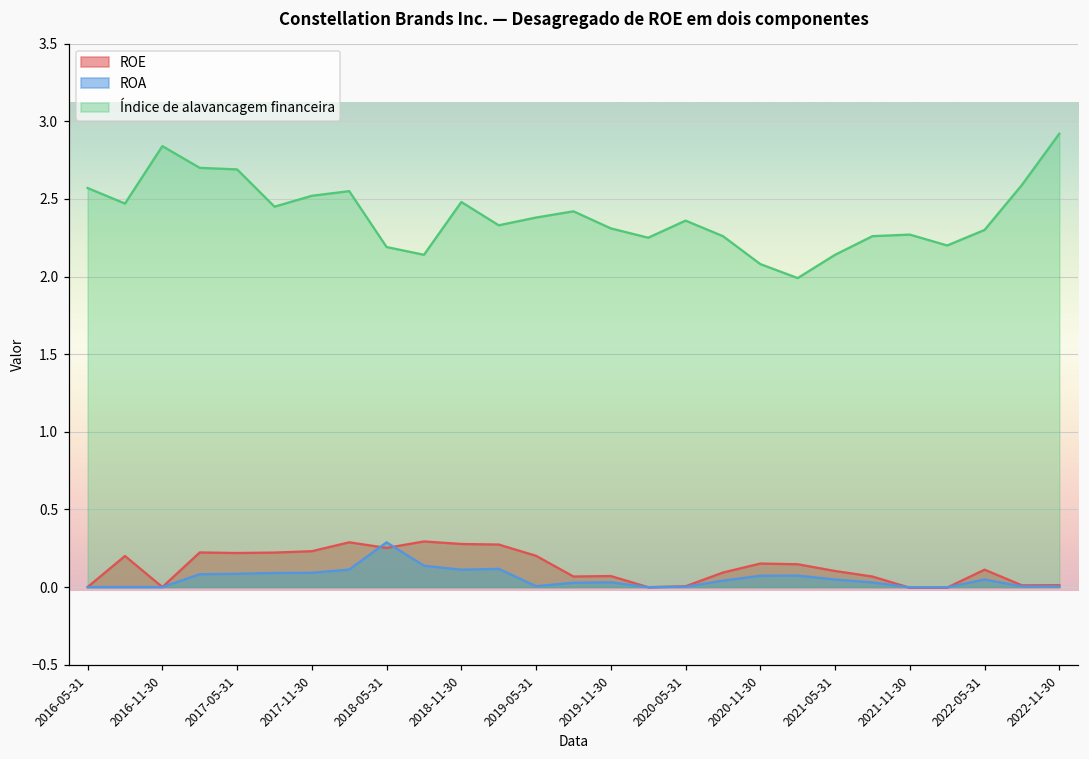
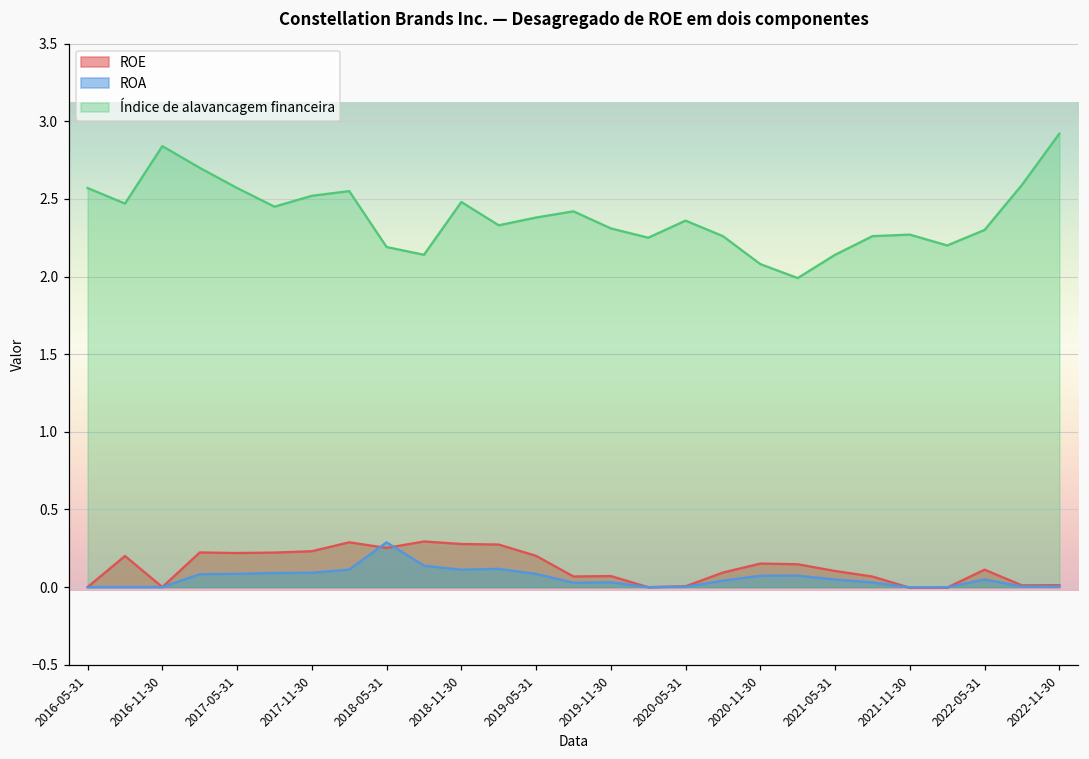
  {
    "ROE": {
      "2017-05-31": 0.22,
      "2017-11-30": 0.23,
      "2018-05-31": 0.25,
      "2018-11-30": 0.28,
      "2019-05-31": 0.20,
      "2019-11-30": 0.07,
      "2020-11-30": 0.15,
      "2021-05-31": 0.10,
      "2022-05-31": 0.11
    },
    "ROA": {
      "2017-05-31": 0.09,
      "2017-11-30": 0.09,
      "2018-05-31": 0.29,
      "2018-11-30": 0.11,
-     "2019-05-31": 0.01,
+     "2019-05-31": 0.08,
      "2019-11-30": 0.03,
      "2020-11-30": 0.07,
      "2021-05-31": 0.05,
      "2022-05-31": 0.05
    },
    "Índice de alavancagem financeira": {
      "2016-05-31": 2.57,
      "2016-11-30": 2.84,
-     "2017-05-31": 2.69,
+     "2017-05-31": 2.57,
      "2017-11-30": 2.52,
      "2018-05-31": 2.19,
      "2018-11-30": 2.48,
      "2019-05-31": 2.38,
      "2019-11-30": 2.31,
      "2020-05-31": 2.36,
      "2020-11-30": 2.08,
      "2021-05-31": 2.14,
      "2021-11-30": 2.27,
      "2022-05-31": 2.30,
      "2022-11-30": 2.92
    }
  }
